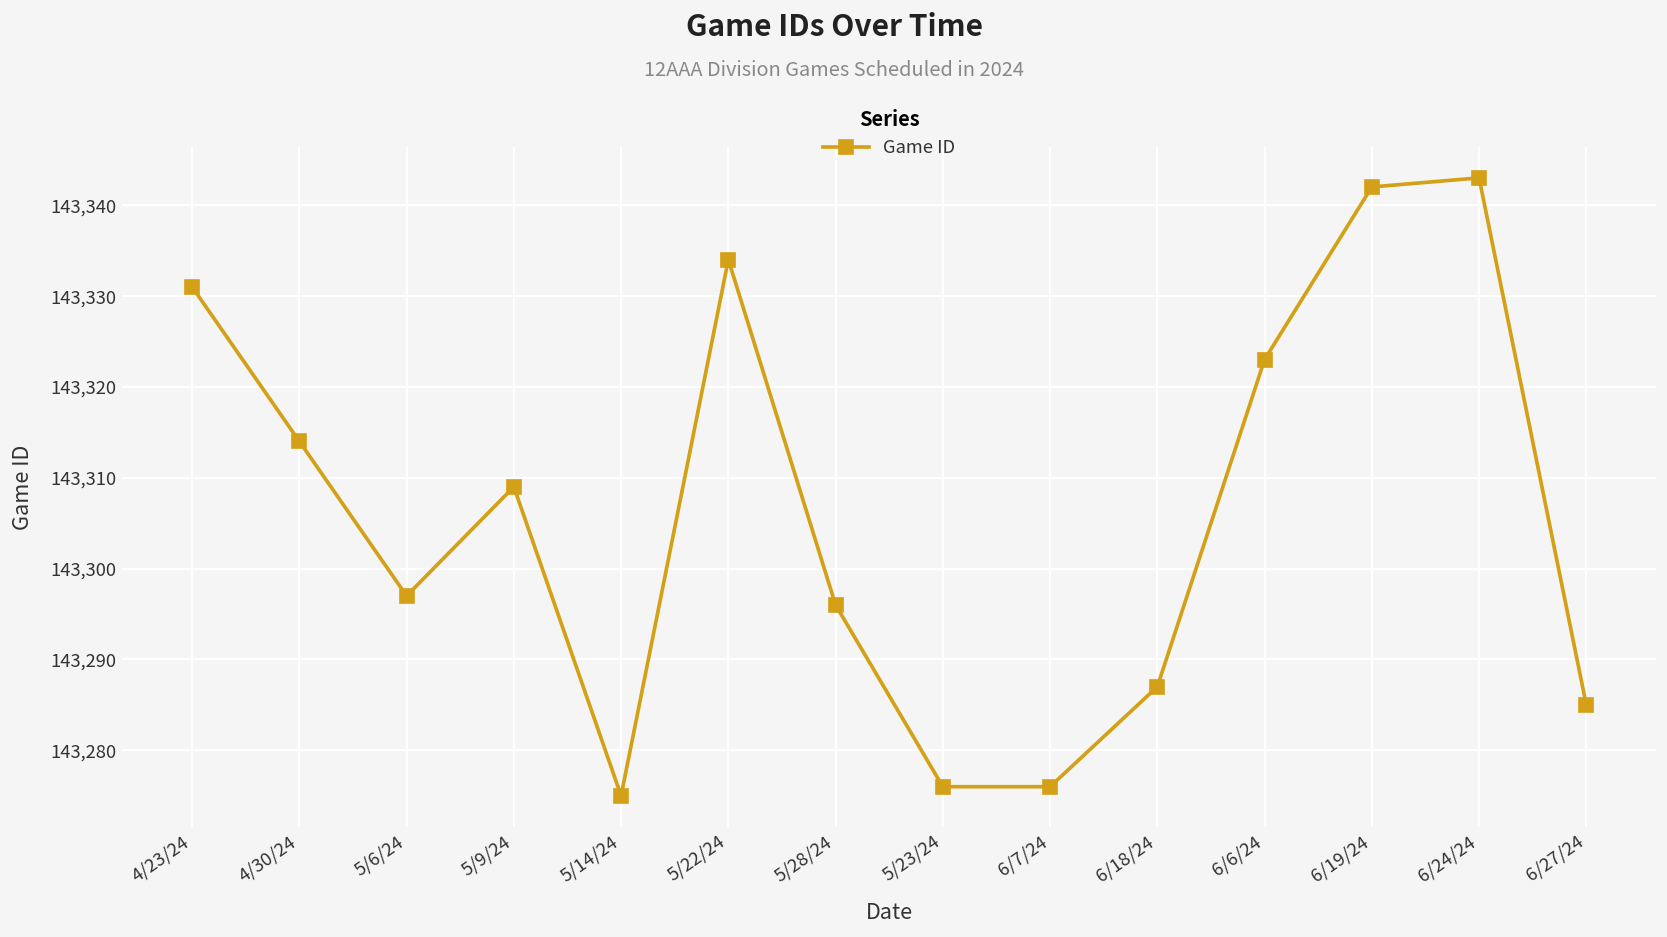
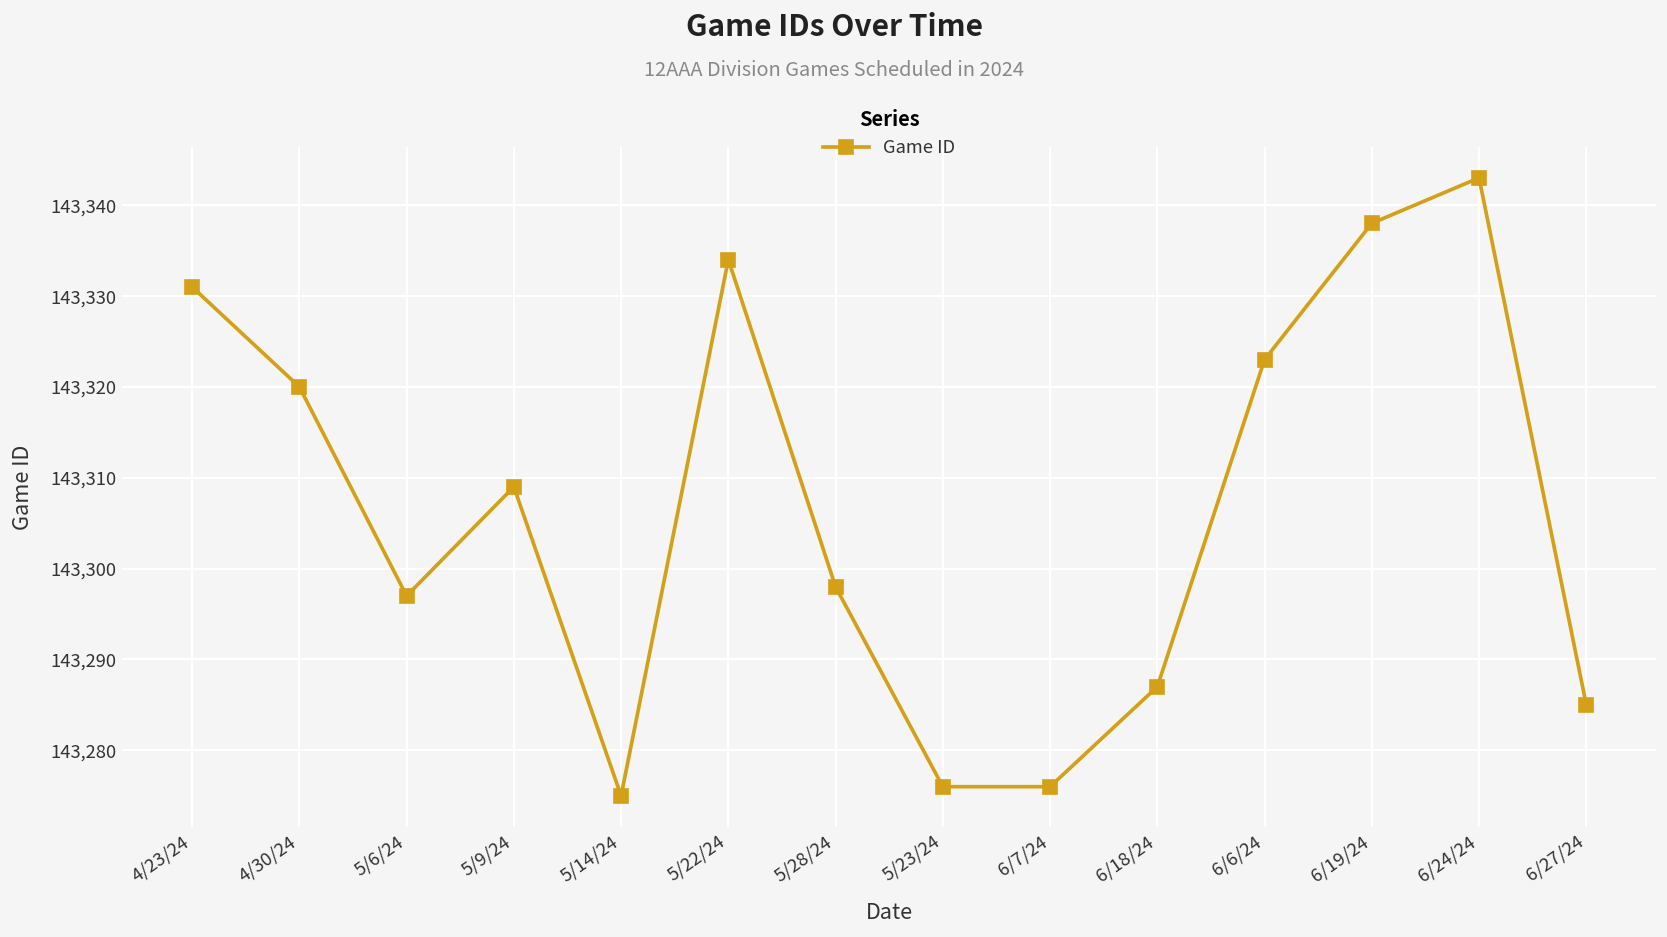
  {
    "4/23/24": "143,331",
-   "4/30/24": "143,314",
+   "4/30/24": "143,320",
    "5/6/24": "143,297",
    "5/9/24": "143,309",
    "5/14/24": "143,275",
    "5/22/24": "143,334",
-   "5/28/24": "143,296",
+   "5/28/24": "143,298",
    "5/23/24": "143,276",
    "6/7/24": "143,276",
    "6/18/24": "143,287",
    "6/6/24": "143,323",
-   "6/19/24": "143,342",
+   "6/19/24": "143,338",
    "6/24/24": "143,343",
    "6/27/24": "143,285"
  }
